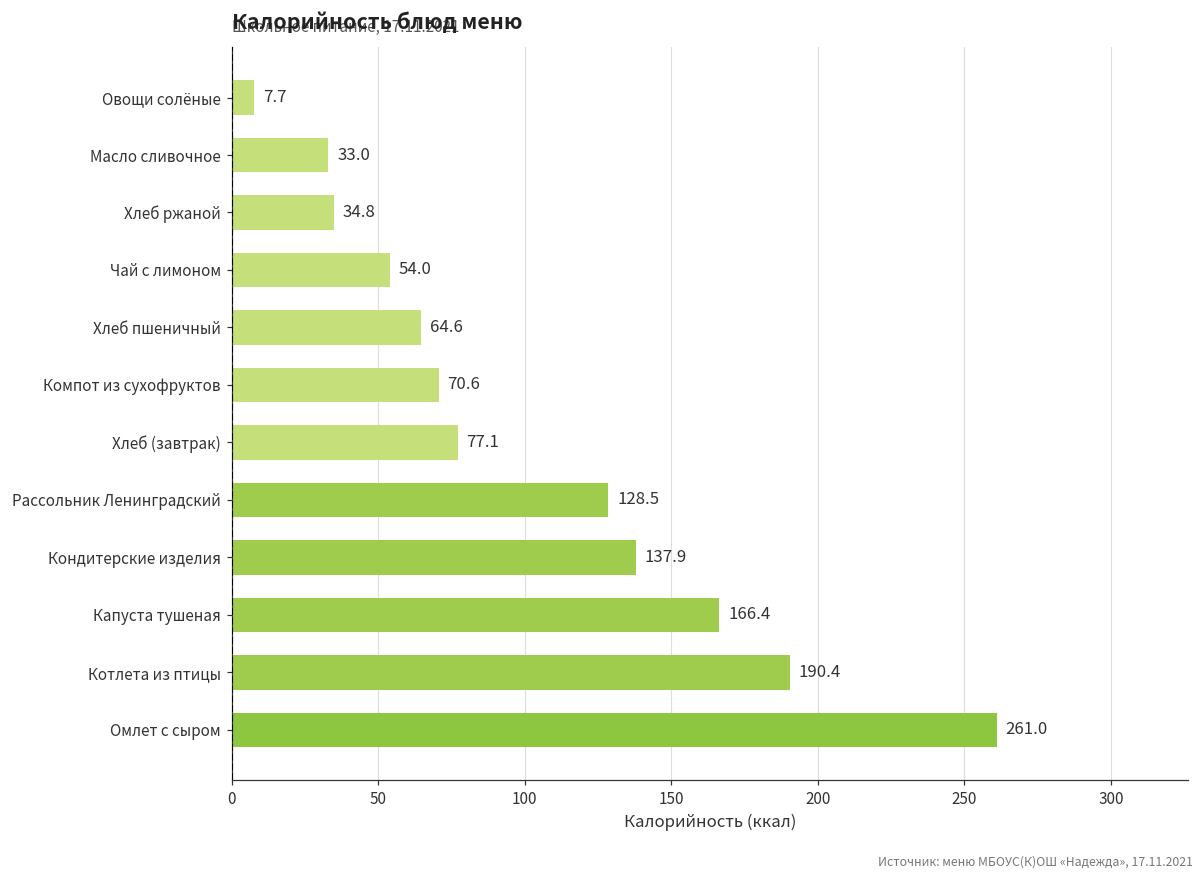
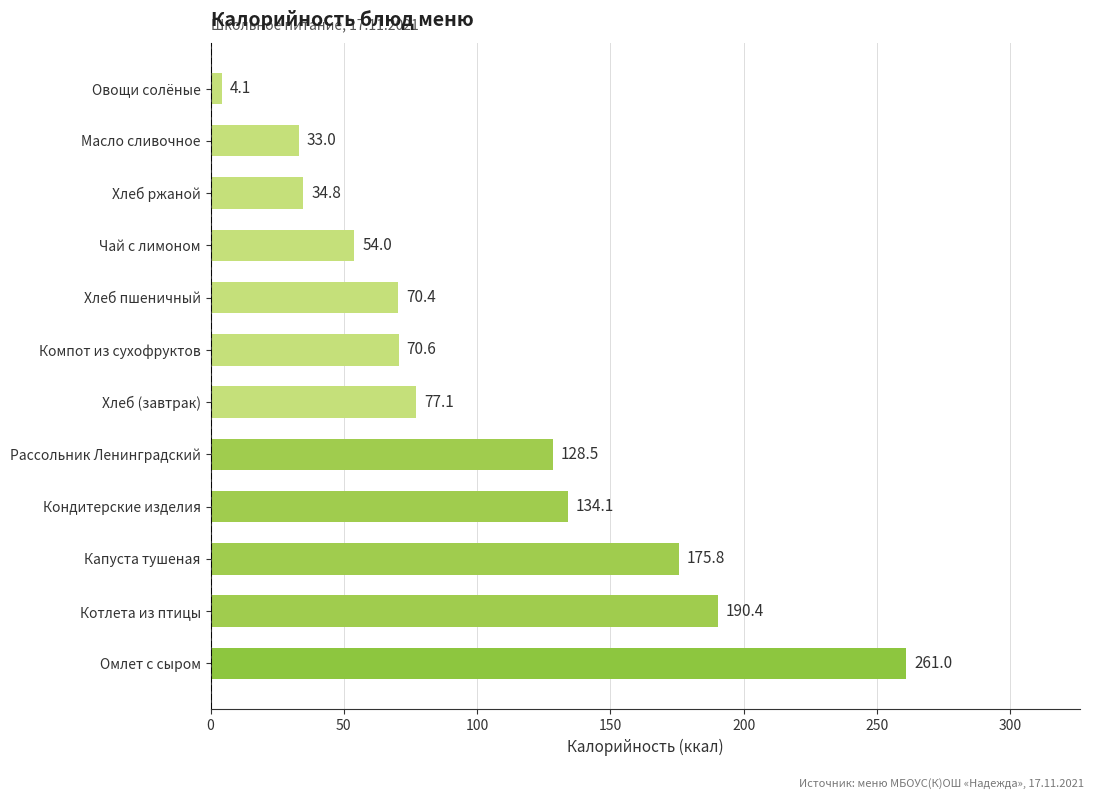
  {
-   "Овощи солёные": 7.7,
+   "Овощи солёные": 4.1,
    "Масло сливочное": 33.0,
    "Хлеб ржаной": 34.8,
    "Чай с лимоном": 54.0,
-   "Хлеб пшеничный": 64.6,
+   "Хлеб пшеничный": 70.4,
    "Компот из сухофруктов": 70.6,
    "Хлеб (завтрак)": 77.1,
    "Рассольник Ленинградский": 128.5,
-   "Кондитерские изделия": 137.9,
-   "Капуста тушеная": 166.4,
+   "Кондитерские изделия": 134.1,
+   "Капуста тушеная": 175.8,
    "Котлета из птицы": 190.4,
    "Омлет с сыром": 261.0
  }
